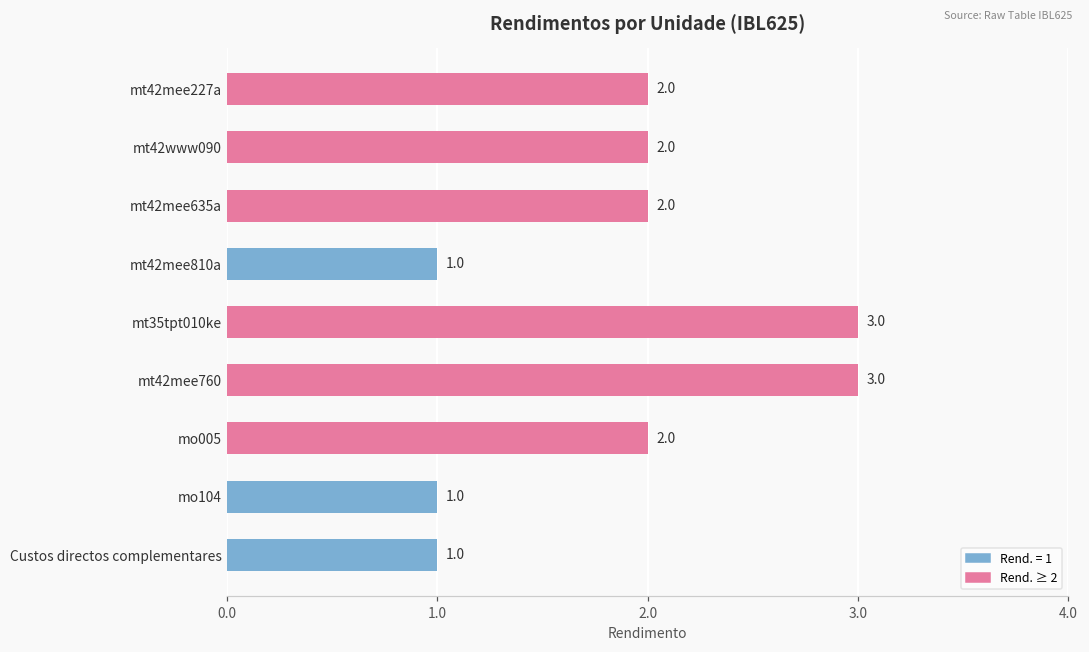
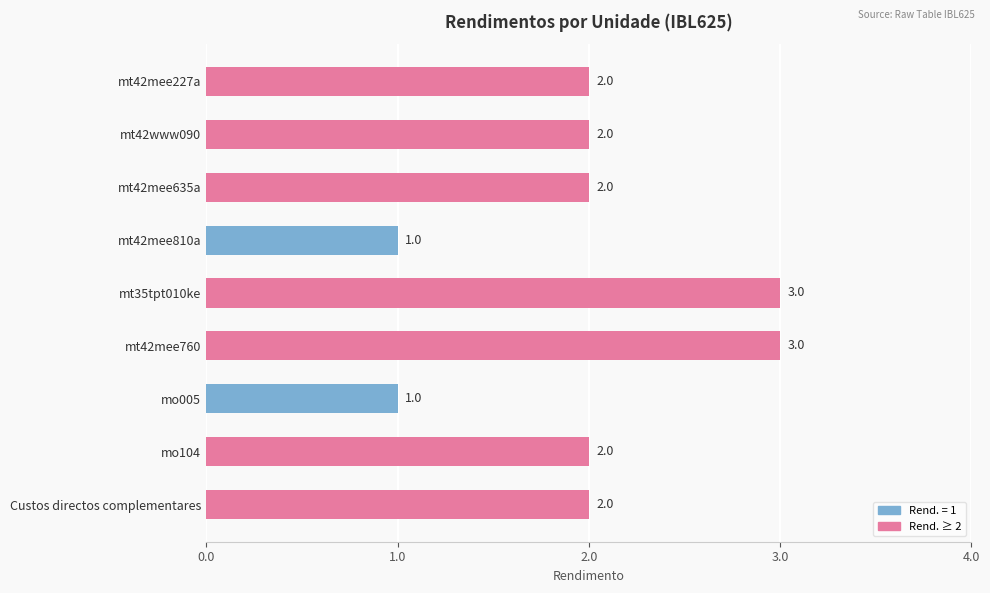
  {
    "mt42mee227a": 2.0,
    "mt42www090": 2.0,
    "mt42mee635a": 2.0,
    "mt42mee810a": 1.0,
    "mt35tpt010ke": 3.0,
    "mt42mee760": 3.0,
-   "mo005": 2.0,
-   "mo104": 1.0,
-   "Custos directos complementares": 1.0
+   "mo005": 1.0,
+   "mo104": 2.0,
+   "Custos directos complementares": 2.0
  }
